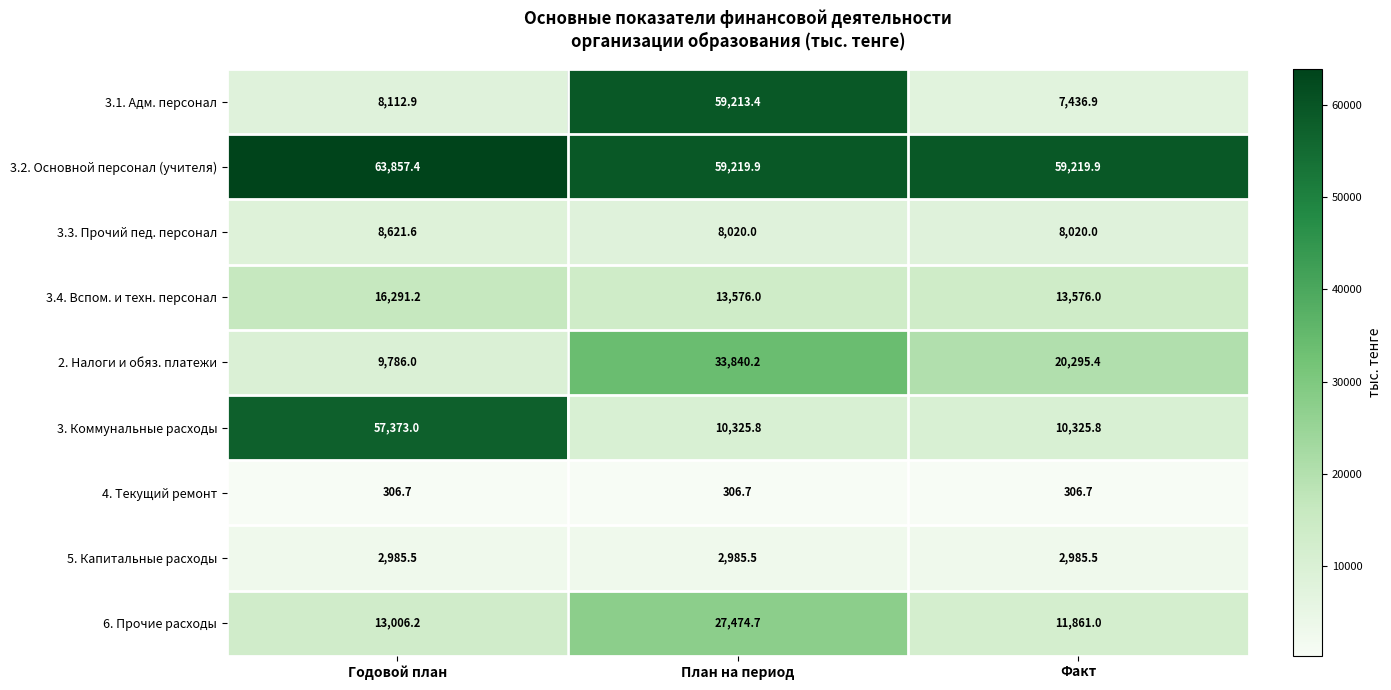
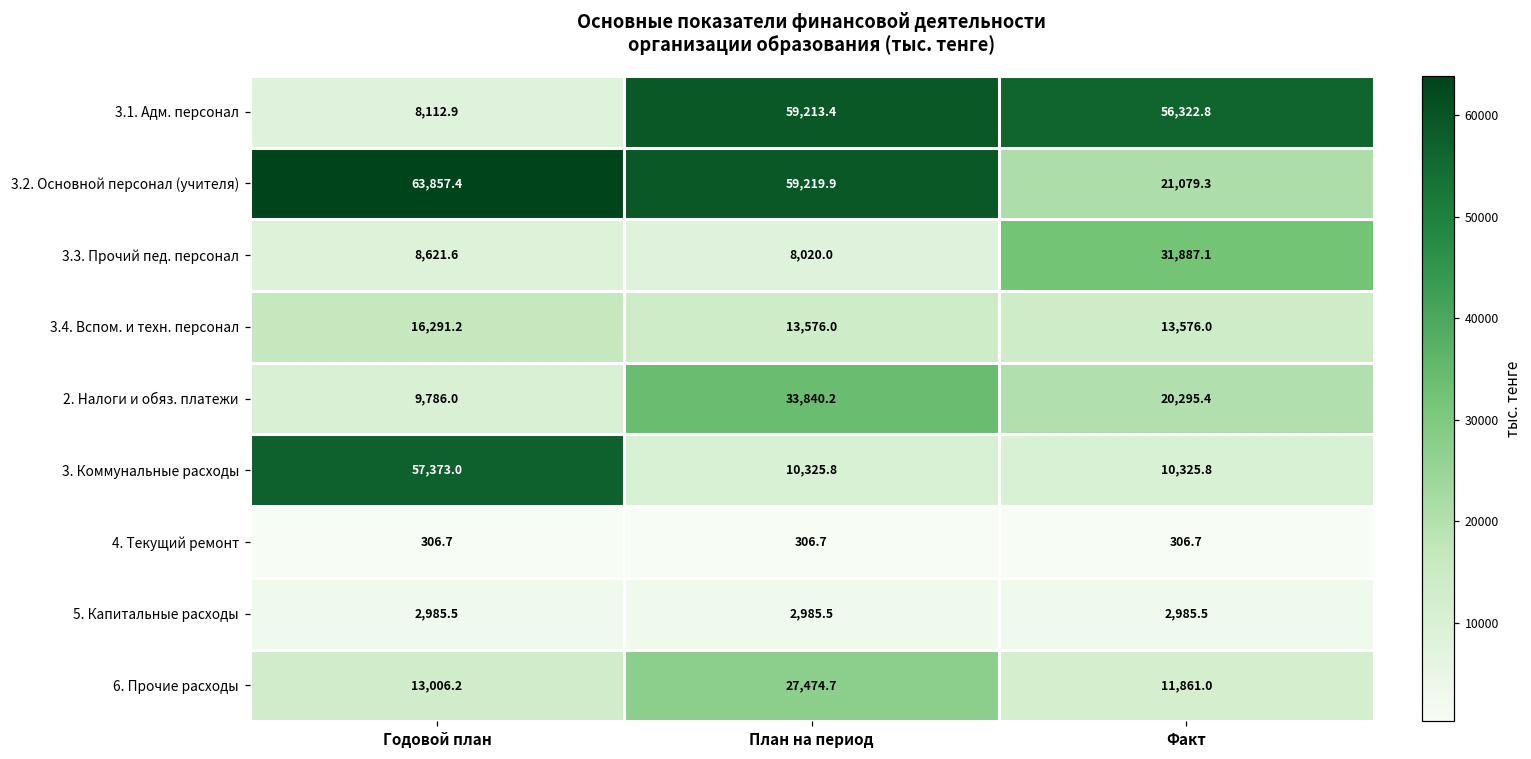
  {
    "3.1. Адм. персонал": {
      "Годовой план": "8,112.9",
      "План на период": "59,213.4",
-     "Факт": "7,436.9"
+     "Факт": "56,322.8"
    },
    "3.2. Основной персонал (учителя)": {
      "Годовой план": "63,857.4",
      "План на период": "59,219.9",
-     "Факт": "59,219.9"
+     "Факт": "21,079.3"
    },
    "3.3. Прочий пед. персонал": {
      "Годовой план": "8,621.6",
      "План на период": "8,020.0",
-     "Факт": "8,020.0"
+     "Факт": "31,887.1"
    },
    "3.4. Вспом. и техн. персонал": {
      "Годовой план": "16,291.2",
      "План на период": "13,576.0",
      "Факт": "13,576.0"
    },
    "2. Налоги и обяз. платежи": {
      "Годовой план": "9,786.0",
      "План на период": "33,840.2",
      "Факт": "20,295.4"
    },
    "3. Коммунальные расходы": {
      "Годовой план": "57,373.0",
      "План на период": "10,325.8",
      "Факт": "10,325.8"
    },
    "4. Текущий ремонт": {
      "Годовой план": "306.7",
      "План на период": "306.7",
      "Факт": "306.7"
    },
    "5. Капитальные расходы": {
      "Годовой план": "2,985.5",
      "План на период": "2,985.5",
      "Факт": "2,985.5"
    },
    "6. Прочие расходы": {
      "Годовой план": "13,006.2",
      "План на период": "27,474.7",
      "Факт": "11,861.0"
    }
  }
